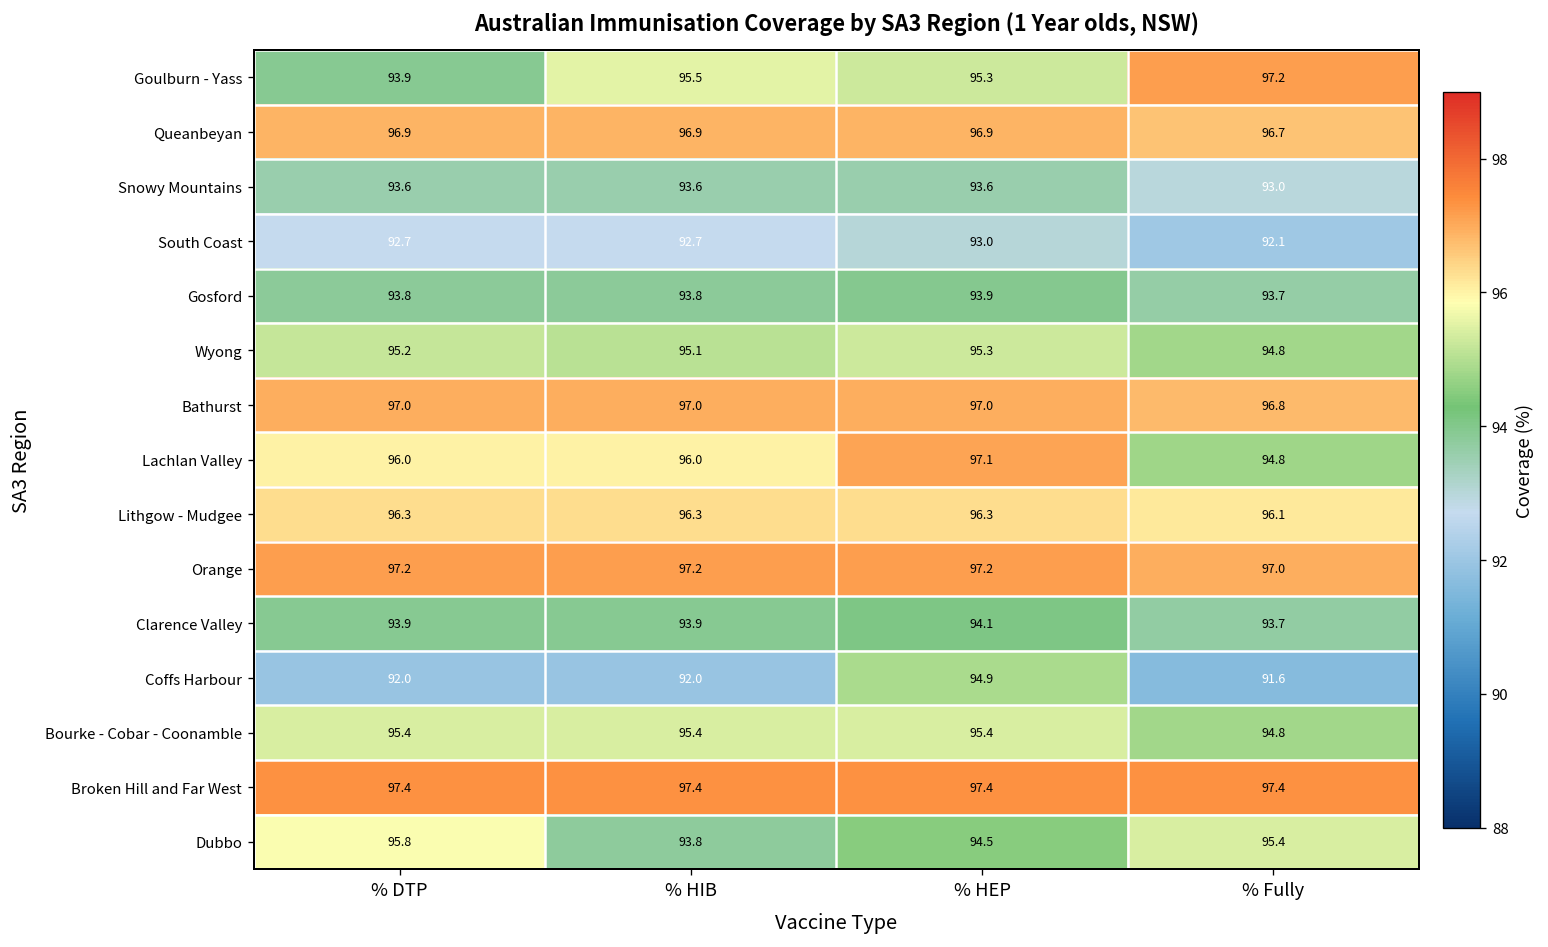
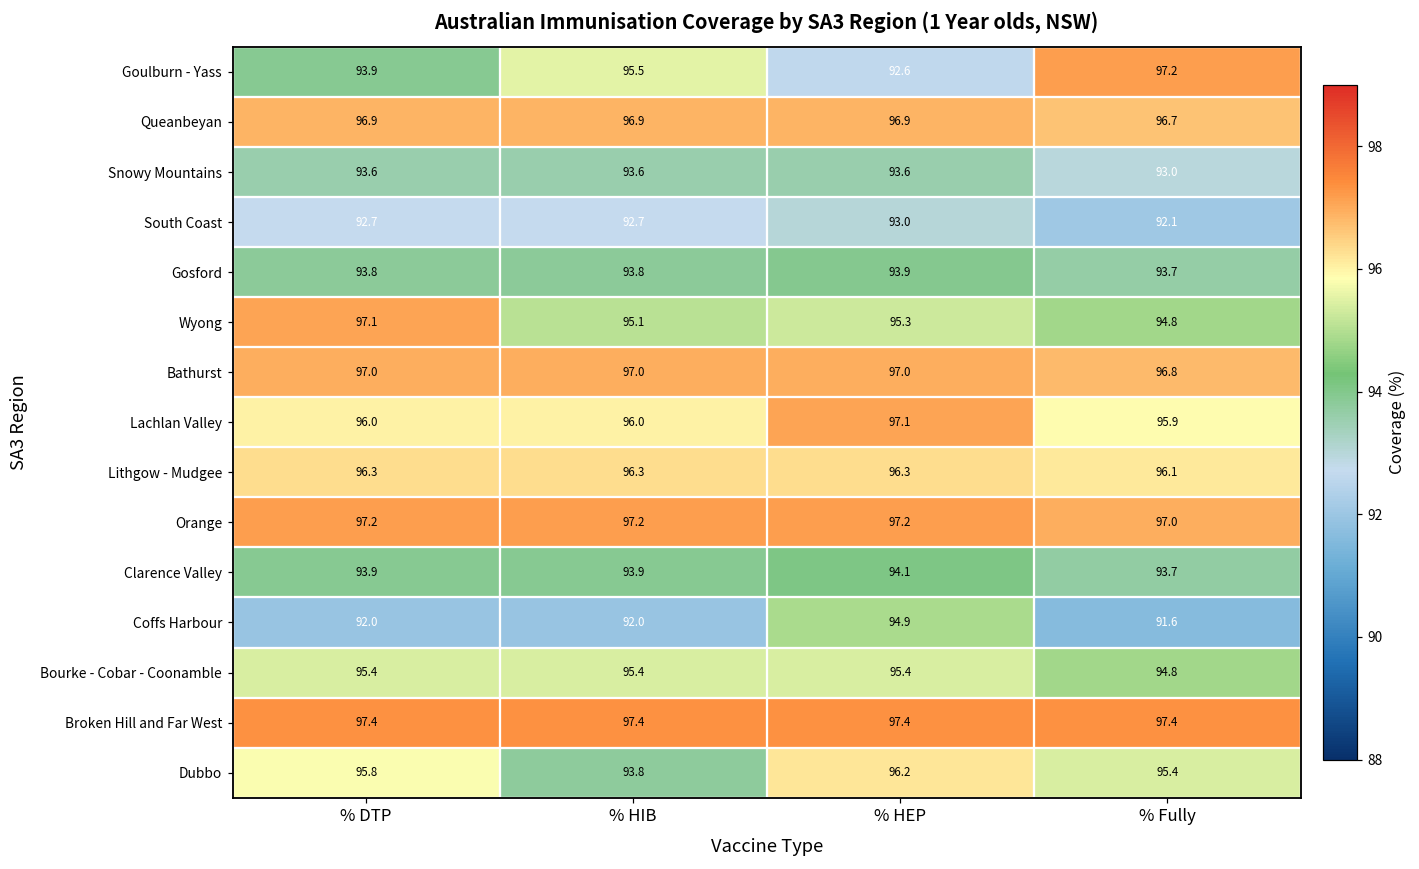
  {
    "Goulburn - Yass": {
      "% DTP": 93.9,
      "% HIB": 95.5,
-     "% HEP": 95.3,
+     "% HEP": 92.6,
      "% Fully": 97.2
    },
    "Queanbeyan": {
      "% DTP": 96.9,
      "% HIB": 96.9,
      "% HEP": 96.9,
      "% Fully": 96.7
    },
    "Snowy Mountains": {
      "% DTP": 93.6,
      "% HIB": 93.6,
      "% HEP": 93.6,
      "% Fully": 93.0
    },
    "South Coast": {
      "% DTP": 92.7,
      "% HIB": 92.7,
      "% HEP": 93.0,
      "% Fully": 92.1
    },
    "Gosford": {
      "% DTP": 93.8,
      "% HIB": 93.8,
      "% HEP": 93.9,
      "% Fully": 93.7
    },
    "Wyong": {
-     "% DTP": 95.2,
+     "% DTP": 97.1,
      "% HIB": 95.1,
      "% HEP": 95.3,
      "% Fully": 94.8
    },
    "Bathurst": {
      "% DTP": 97.0,
      "% HIB": 97.0,
      "% HEP": 97.0,
      "% Fully": 96.8
    },
    "Lachlan Valley": {
      "% DTP": 96.0,
      "% HIB": 96.0,
      "% HEP": 97.1,
-     "% Fully": 94.8
+     "% Fully": 95.9
    },
    "Lithgow - Mudgee": {
      "% DTP": 96.3,
      "% HIB": 96.3,
      "% HEP": 96.3,
      "% Fully": 96.1
    },
    "Orange": {
      "% DTP": 97.2,
      "% HIB": 97.2,
      "% HEP": 97.2,
      "% Fully": 97.0
    },
    "Clarence Valley": {
      "% DTP": 93.9,
      "% HIB": 93.9,
      "% HEP": 94.1,
      "% Fully": 93.7
    },
    "Coffs Harbour": {
      "% DTP": 92.0,
      "% HIB": 92.0,
      "% HEP": 94.9,
      "% Fully": 91.6
    },
    "Bourke - Cobar - Coonamble": {
      "% DTP": 95.4,
      "% HIB": 95.4,
      "% HEP": 95.4,
      "% Fully": 94.8
    },
    "Broken Hill and Far West": {
      "% DTP": 97.4,
      "% HIB": 97.4,
      "% HEP": 97.4,
      "% Fully": 97.4
    },
    "Dubbo": {
      "% DTP": 95.8,
      "% HIB": 93.8,
-     "% HEP": 94.5,
+     "% HEP": 96.2,
      "% Fully": 95.4
    }
  }
